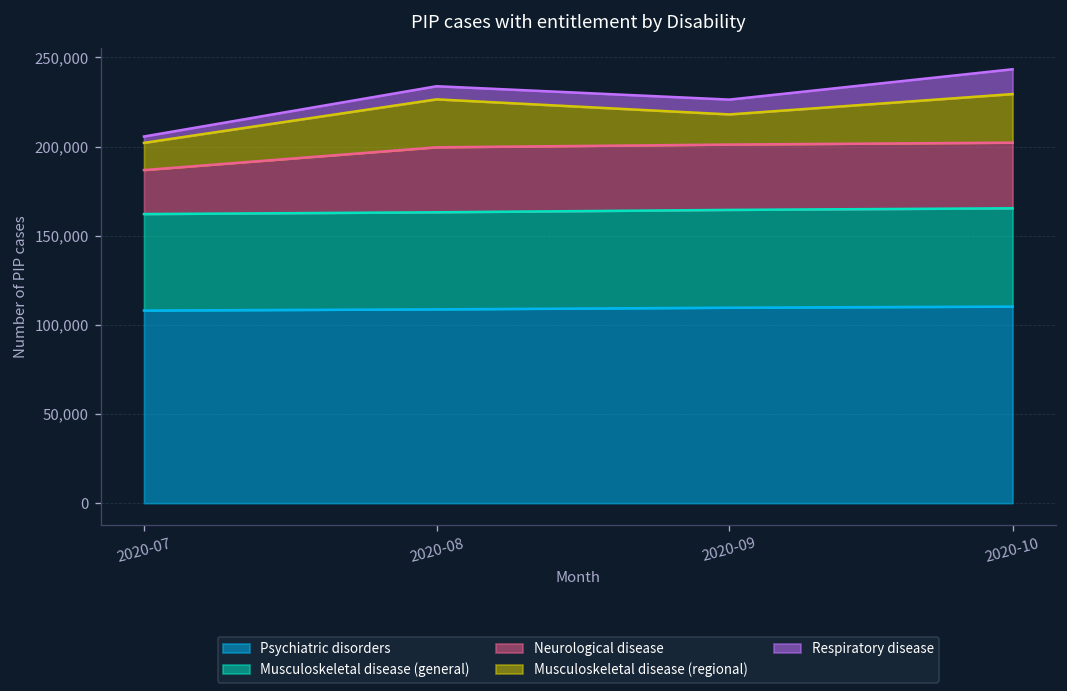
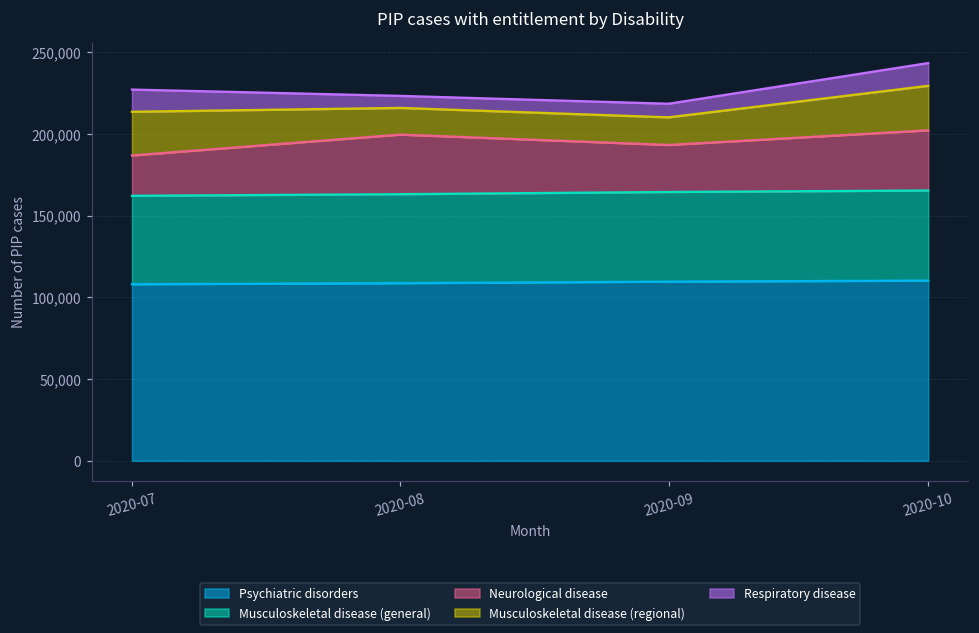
  {
    "Neurological disease": {
      "2020-07": "25,000",
      "2020-08": "36,000",
-     "2020-09": "37,000",
+     "2020-09": "29,000",
      "2020-10": "37,000"
    },
    "Musculoskeletal disease (regional)": {
-     "2020-07": "15,000",
-     "2020-08": "27,000",
+     "2020-07": "27,000",
+     "2020-08": "16,000",
      "2020-09": "17,000",
      "2020-10": "27,000"
    },
    "Respiratory disease": {
-     "2020-07": "4,000",
+     "2020-07": "14,000",
      "2020-08": "7,000",
      "2020-09": "8,000",
      "2020-10": "14,000"
    }
  }
